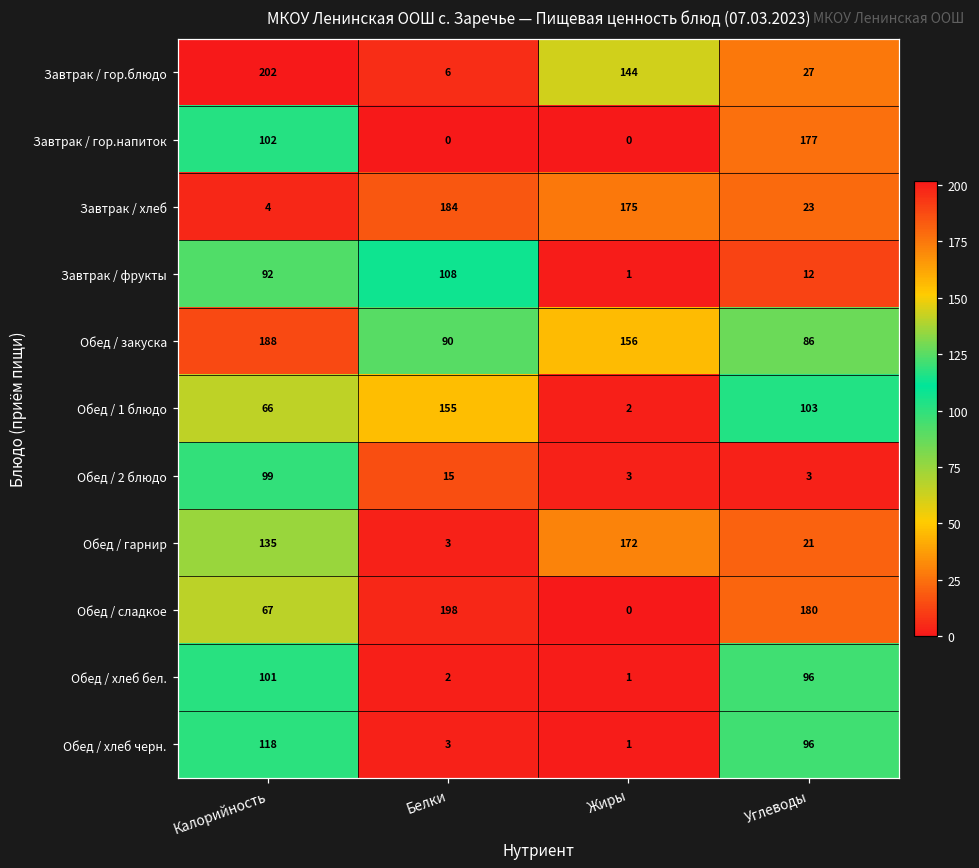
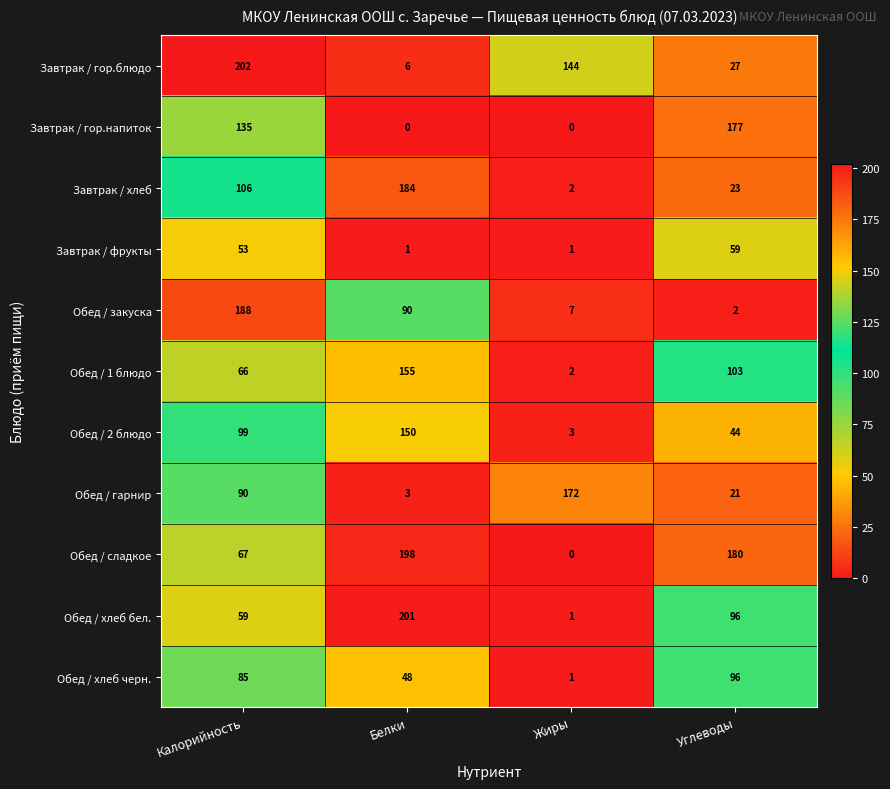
  {
    "Завтрак / гор.блюдо": {
      "Калорийность": 202,
      "Белки": 6,
      "Жиры": 144,
      "Углеводы": 27
    },
    "Завтрак / гор.напиток": {
-     "Калорийность": 102,
+     "Калорийность": 135,
      "Белки": 0,
      "Жиры": 0,
      "Углеводы": 177
    },
    "Завтрак / хлеб": {
-     "Калорийность": 4,
+     "Калорийность": 106,
      "Белки": 184,
-     "Жиры": 175,
+     "Жиры": 2,
      "Углеводы": 23
    },
    "Завтрак / фрукты": {
-     "Калорийность": 92,
-     "Белки": 108,
+     "Калорийность": 53,
+     "Белки": 1,
      "Жиры": 1,
-     "Углеводы": 12
+     "Углеводы": 59
    },
    "Обед / закуска": {
      "Калорийность": 188,
      "Белки": 90,
-     "Жиры": 156,
-     "Углеводы": 86
+     "Жиры": 7,
+     "Углеводы": 2
    },
    "Обед / 1 блюдо": {
      "Калорийность": 66,
      "Белки": 155,
      "Жиры": 2,
      "Углеводы": 103
    },
    "Обед / 2 блюдо": {
      "Калорийность": 99,
-     "Белки": 15,
+     "Белки": 150,
      "Жиры": 3,
-     "Углеводы": 3
+     "Углеводы": 44
    },
    "Обед / гарнир": {
-     "Калорийность": 135,
+     "Калорийность": 90,
      "Белки": 3,
      "Жиры": 172,
      "Углеводы": 21
    },
    "Обед / сладкое": {
      "Калорийность": 67,
      "Белки": 198,
      "Жиры": 0,
      "Углеводы": 180
    },
    "Обед / хлеб бел.": {
-     "Калорийность": 101,
-     "Белки": 2,
+     "Калорийность": 59,
+     "Белки": 201,
      "Жиры": 1,
      "Углеводы": 96
    },
    "Обед / хлеб черн.": {
-     "Калорийность": 118,
-     "Белки": 3,
+     "Калорийность": 85,
+     "Белки": 48,
      "Жиры": 1,
      "Углеводы": 96
    }
  }
